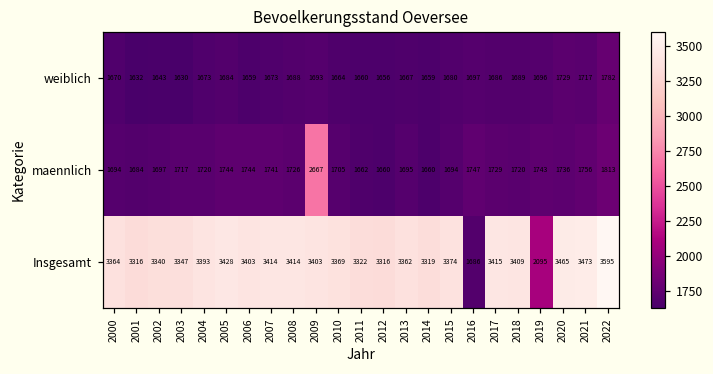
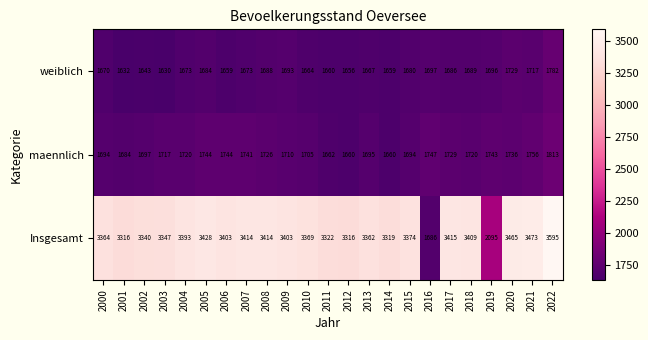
  {
    "weiblich": {
      "2000": 1670,
      "2001": 1632,
      "2002": 1643,
      "2003": 1630,
      "2004": 1673,
      "2005": 1684,
      "2006": 1659,
      "2007": 1673,
      "2008": 1688,
      "2009": 1693,
      "2010": 1664,
      "2011": 1660,
      "2012": 1656,
      "2013": 1667,
      "2014": 1659,
      "2015": 1680,
      "2016": 1697,
      "2017": 1686,
      "2018": 1689,
      "2019": 1696,
      "2020": 1729,
      "2021": 1717,
      "2022": 1782
    },
    "maennlich": {
      "2000": 1694,
      "2001": 1684,
      "2002": 1697,
      "2003": 1717,
      "2004": 1720,
      "2005": 1744,
      "2006": 1744,
      "2007": 1741,
      "2008": 1726,
-     "2009": 2667,
+     "2009": 1710,
      "2010": 1705,
      "2011": 1662,
      "2012": 1660,
      "2013": 1695,
      "2014": 1660,
      "2015": 1694,
      "2016": 1747,
      "2017": 1729,
      "2018": 1720,
      "2019": 1743,
      "2020": 1736,
      "2021": 1756,
      "2022": 1813
    },
    "Insgesamt": {
      "2000": 3364,
      "2001": 3316,
      "2002": 3340,
      "2003": 3347,
      "2004": 3393,
      "2005": 3428,
      "2006": 3403,
      "2007": 3414,
      "2008": 3414,
      "2009": 3403,
      "2010": 3369,
      "2011": 3322,
      "2012": 3316,
      "2013": 3362,
      "2014": 3319,
      "2015": 3374,
      "2016": 1686,
      "2017": 3415,
      "2018": 3409,
      "2019": 2095,
      "2020": 3465,
      "2021": 3473,
      "2022": 3595
    }
  }
